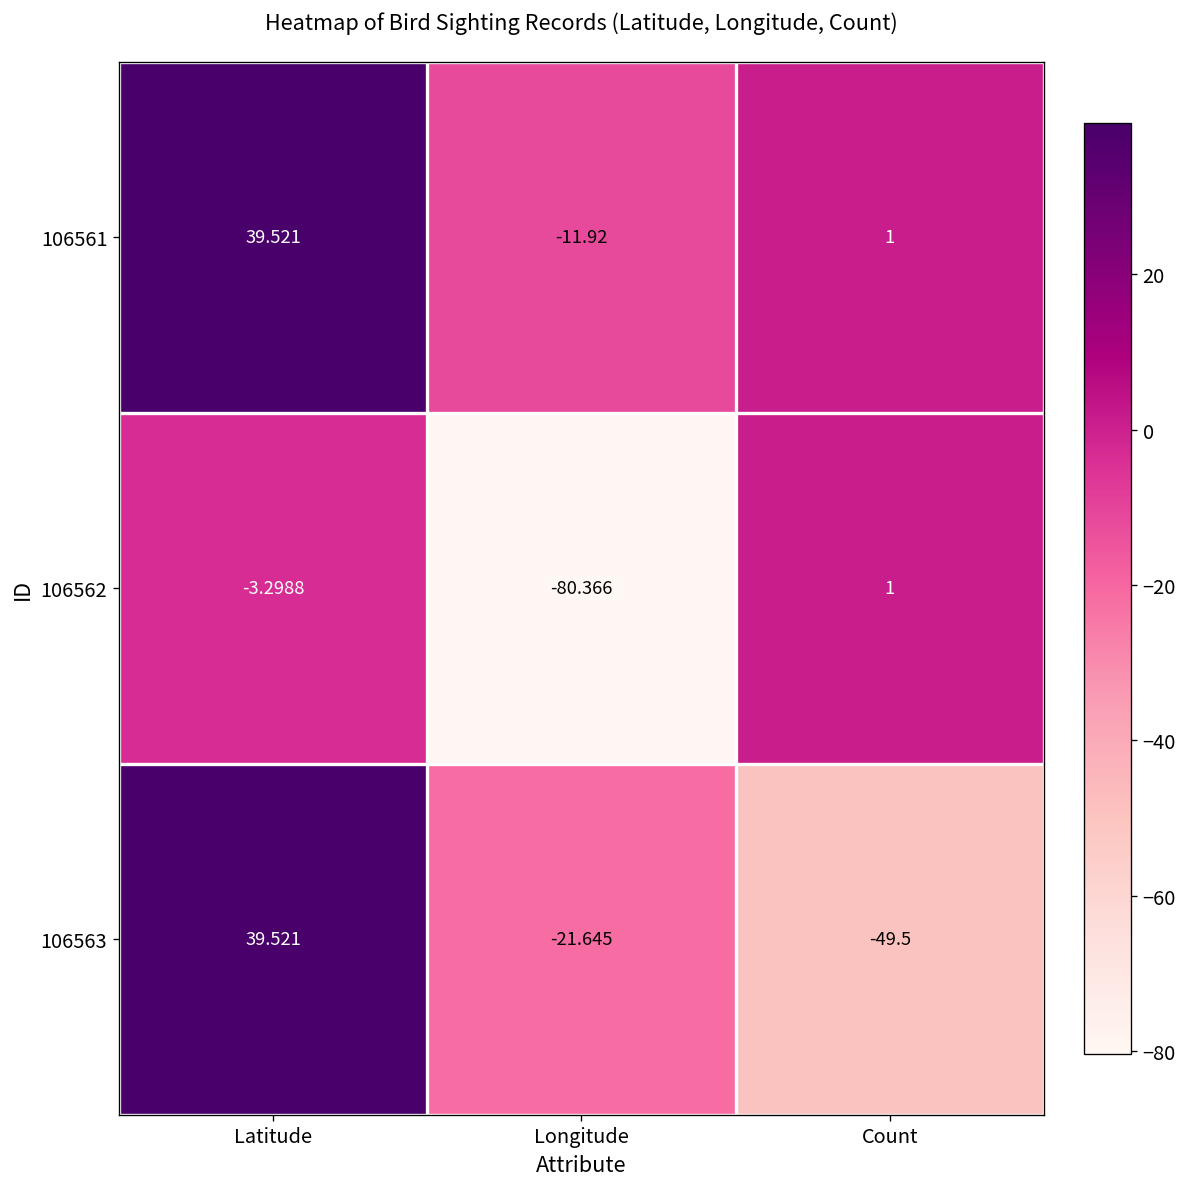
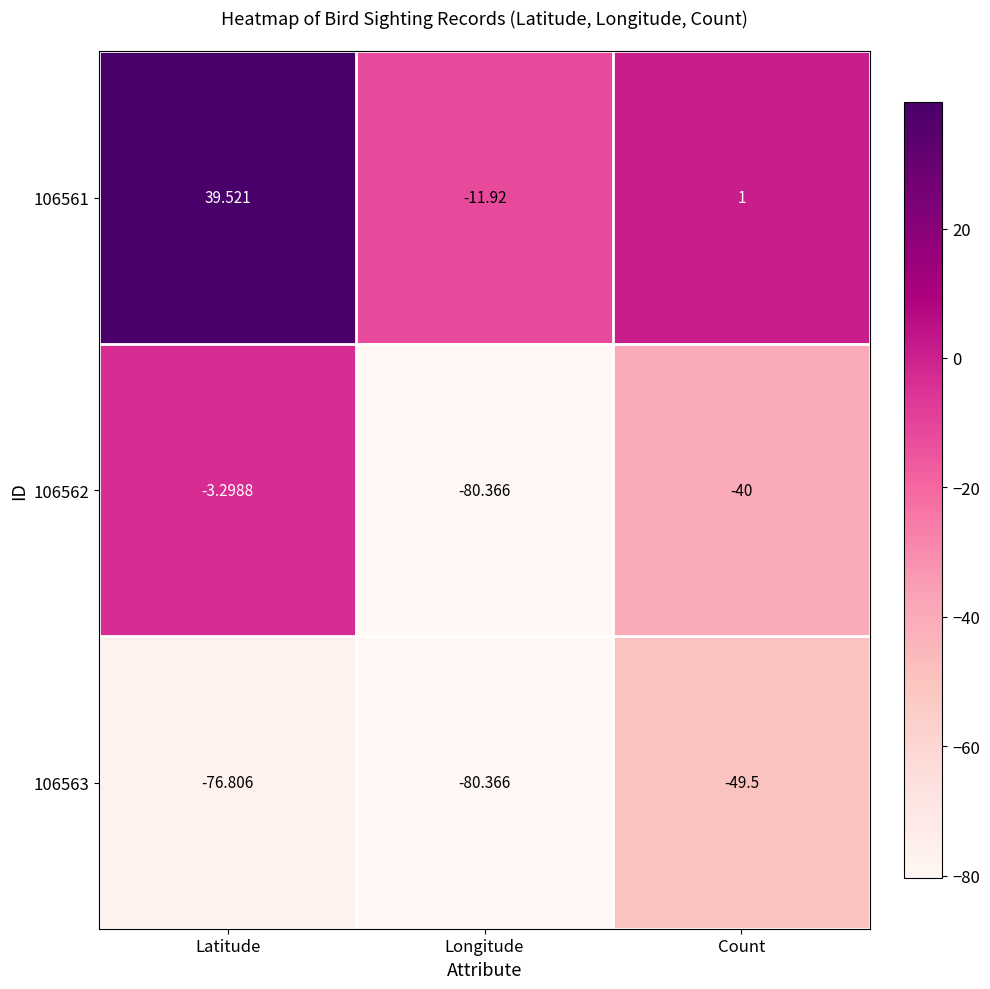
  {
    "106561": {
      "Latitude": 39.521,
      "Longitude": -11.92,
      "Count": 1
    },
    "106562": {
      "Latitude": -3.2988,
      "Longitude": -80.366,
-     "Count": 1
+     "Count": -40
    },
    "106563": {
-     "Latitude": 39.521,
-     "Longitude": -21.645,
+     "Latitude": -76.806,
+     "Longitude": -80.366,
      "Count": -49.5
    }
  }
